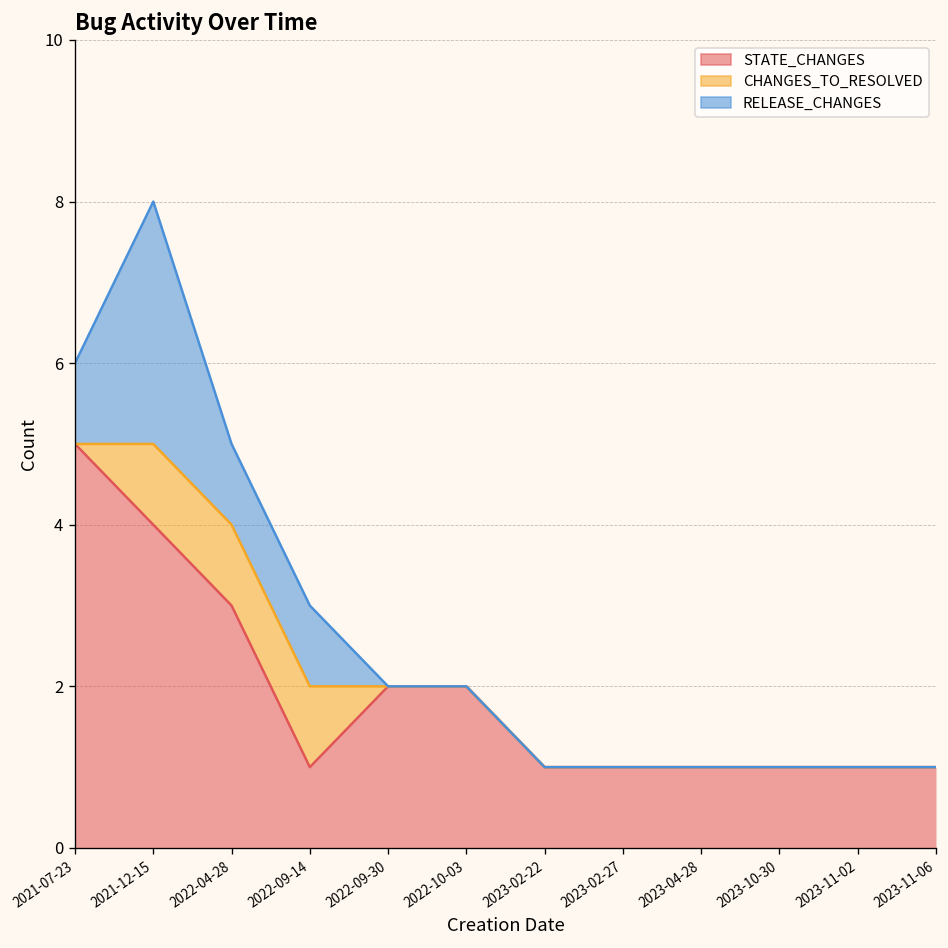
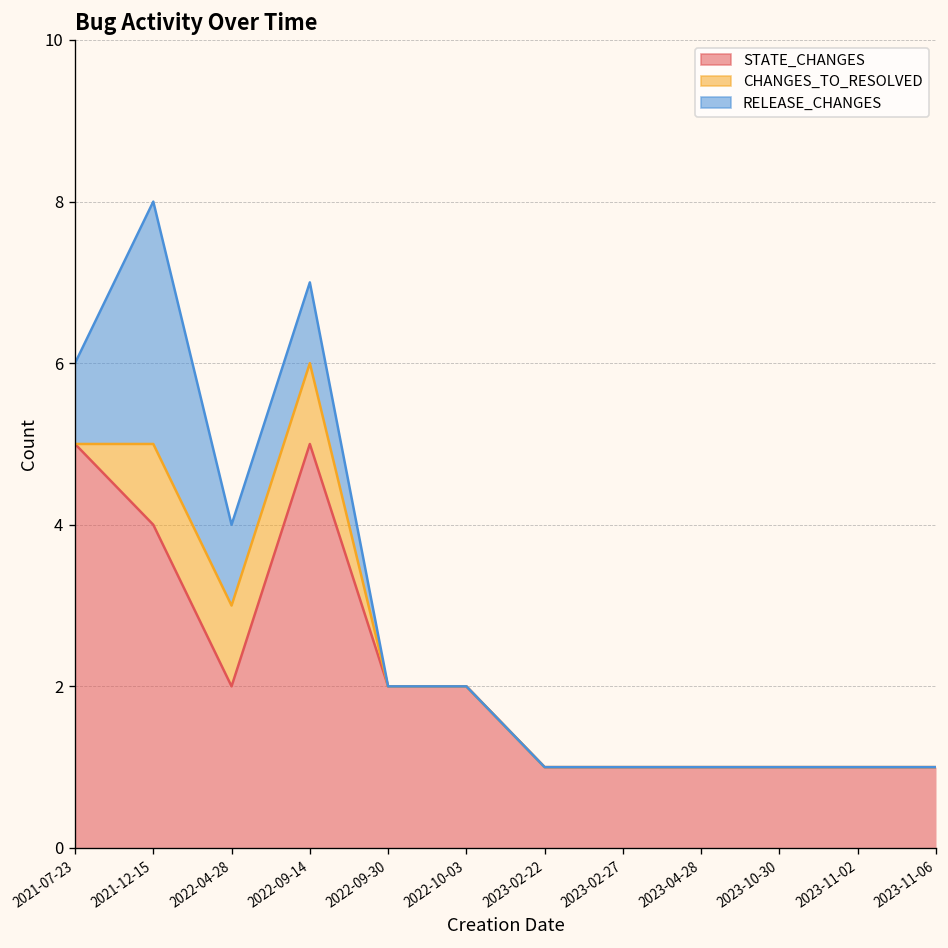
  {
    "STATE_CHANGES": {
      "2021-12-15": 4,
-     "2022-04-28": 3,
-     "2022-09-14": 1
+     "2022-04-28": 2,
+     "2022-09-14": 5
    },
    "CHANGES_TO_RESOLVED": {
      "2021-12-15": 5
    },
    "RELEASE_CHANGES": {
      "2021-07-23": 1,
      "2021-12-15": 3,
      "2022-04-28": 1,
      "2022-09-14": 1
    }
  }
